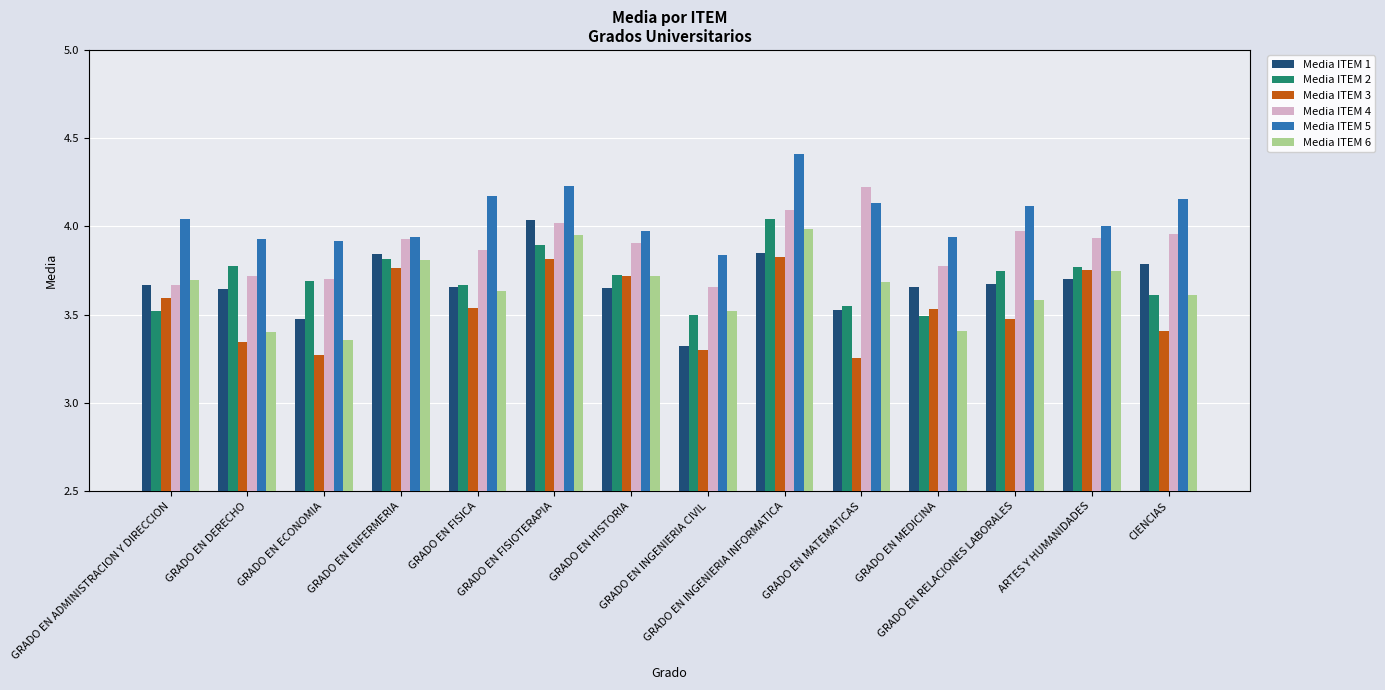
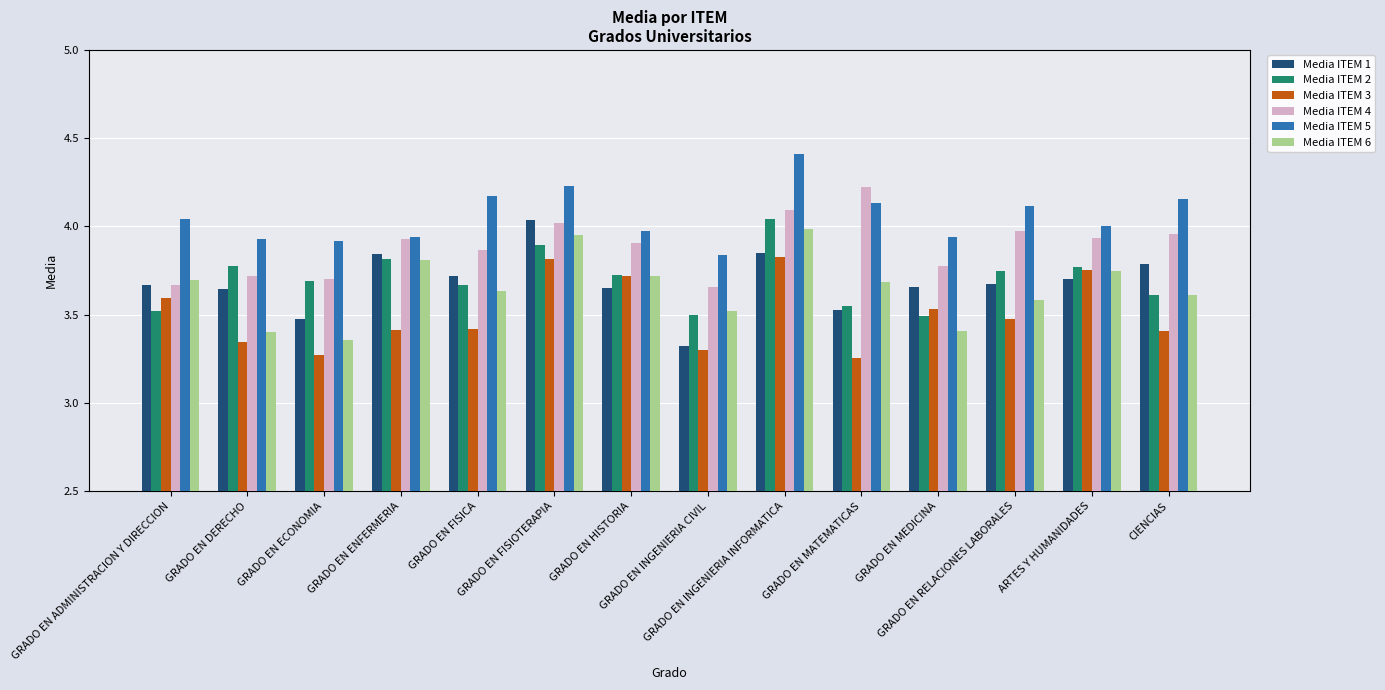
  {
    "Media ITEM 1": {
      "GRADO EN ADMINISTRACION Y DIRECCION": 3.67,
      "GRADO EN DERECHO": 3.65,
      "GRADO EN ECONOMIA": 3.48,
      "GRADO EN ENFERMERIA": 3.84,
-     "GRADO EN FISICA": 3.66,
+     "GRADO EN FISICA": 3.72,
      "GRADO EN FISIOTERAPIA": 4.04,
      "GRADO EN HISTORIA": 3.65,
      "GRADO EN INGENIERIA CIVIL": 3.32,
      "GRADO EN INGENIERIA INFORMATICA": 3.85,
      "GRADO EN MATEMATICAS": 3.53,
      "GRADO EN MEDICINA": 3.66,
      "GRADO EN RELACIONES LABORALES": 3.67,
      "ARTES Y HUMANIDADES": 3.71,
      "CIENCIAS": 3.79
    },
    "Media ITEM 2": {
      "GRADO EN ADMINISTRACION Y DIRECCION": 3.52,
      "GRADO EN DERECHO": 3.78,
      "GRADO EN ECONOMIA": 3.69,
      "GRADO EN ENFERMERIA": 3.81,
      "GRADO EN FISICA": 3.67,
      "GRADO EN FISIOTERAPIA": 3.90,
      "GRADO EN HISTORIA": 3.72,
      "GRADO EN INGENIERIA CIVIL": 3.50,
      "GRADO EN INGENIERIA INFORMATICA": 4.04,
      "GRADO EN MATEMATICAS": 3.55,
      "GRADO EN MEDICINA": 3.49,
      "GRADO EN RELACIONES LABORALES": 3.75,
      "ARTES Y HUMANIDADES": 3.77,
      "CIENCIAS": 3.61
    },
    "Media ITEM 3": {
      "GRADO EN ADMINISTRACION Y DIRECCION": 3.60,
      "GRADO EN DERECHO": 3.34,
      "GRADO EN ECONOMIA": 3.27,
-     "GRADO EN ENFERMERIA": 3.76,
-     "GRADO EN FISICA": 3.54,
+     "GRADO EN ENFERMERIA": 3.41,
+     "GRADO EN FISICA": 3.42,
      "GRADO EN FISIOTERAPIA": 3.81,
      "GRADO EN HISTORIA": 3.72,
      "GRADO EN INGENIERIA CIVIL": 3.30,
      "GRADO EN INGENIERIA INFORMATICA": 3.83,
      "GRADO EN MATEMATICAS": 3.26,
      "GRADO EN MEDICINA": 3.53,
      "GRADO EN RELACIONES LABORALES": 3.48,
      "ARTES Y HUMANIDADES": 3.76,
      "CIENCIAS": 3.41
    },
    "Media ITEM 4": {
      "GRADO EN ADMINISTRACION Y DIRECCION": 3.67,
      "GRADO EN DERECHO": 3.72,
      "GRADO EN ECONOMIA": 3.70,
      "GRADO EN ENFERMERIA": 3.93,
      "GRADO EN FISICA": 3.87,
      "GRADO EN FISIOTERAPIA": 4.02,
      "GRADO EN HISTORIA": 3.91,
      "GRADO EN INGENIERIA CIVIL": 3.66,
      "GRADO EN INGENIERIA INFORMATICA": 4.09,
      "GRADO EN MATEMATICAS": 4.22,
      "GRADO EN MEDICINA": 3.78,
      "GRADO EN RELACIONES LABORALES": 3.98,
      "ARTES Y HUMANIDADES": 3.94,
      "CIENCIAS": 3.95
    },
    "Media ITEM 5": {
      "GRADO EN ADMINISTRACION Y DIRECCION": 4.04,
      "GRADO EN DERECHO": 3.93,
      "GRADO EN ECONOMIA": 3.92,
      "GRADO EN ENFERMERIA": 3.94,
      "GRADO EN FISICA": 4.17,
      "GRADO EN FISIOTERAPIA": 4.23,
      "GRADO EN HISTORIA": 3.98,
      "GRADO EN INGENIERIA CIVIL": 3.84,
      "GRADO EN INGENIERIA INFORMATICA": 4.41,
      "GRADO EN MATEMATICAS": 4.13,
      "GRADO EN MEDICINA": 3.94,
      "GRADO EN RELACIONES LABORALES": 4.12,
      "ARTES Y HUMANIDADES": 4.00,
      "CIENCIAS": 4.15
    },
    "Media ITEM 6": {
      "GRADO EN ADMINISTRACION Y DIRECCION": 3.69,
      "GRADO EN DERECHO": 3.40,
      "GRADO EN ECONOMIA": 3.36,
      "GRADO EN ENFERMERIA": 3.81,
      "GRADO EN FISICA": 3.64,
      "GRADO EN FISIOTERAPIA": 3.95,
      "GRADO EN HISTORIA": 3.72,
      "GRADO EN INGENIERIA CIVIL": 3.52,
      "GRADO EN INGENIERIA INFORMATICA": 3.99,
      "GRADO EN MATEMATICAS": 3.69,
      "GRADO EN MEDICINA": 3.41,
      "GRADO EN RELACIONES LABORALES": 3.58,
      "ARTES Y HUMANIDADES": 3.75,
      "CIENCIAS": 3.61
    }
  }
